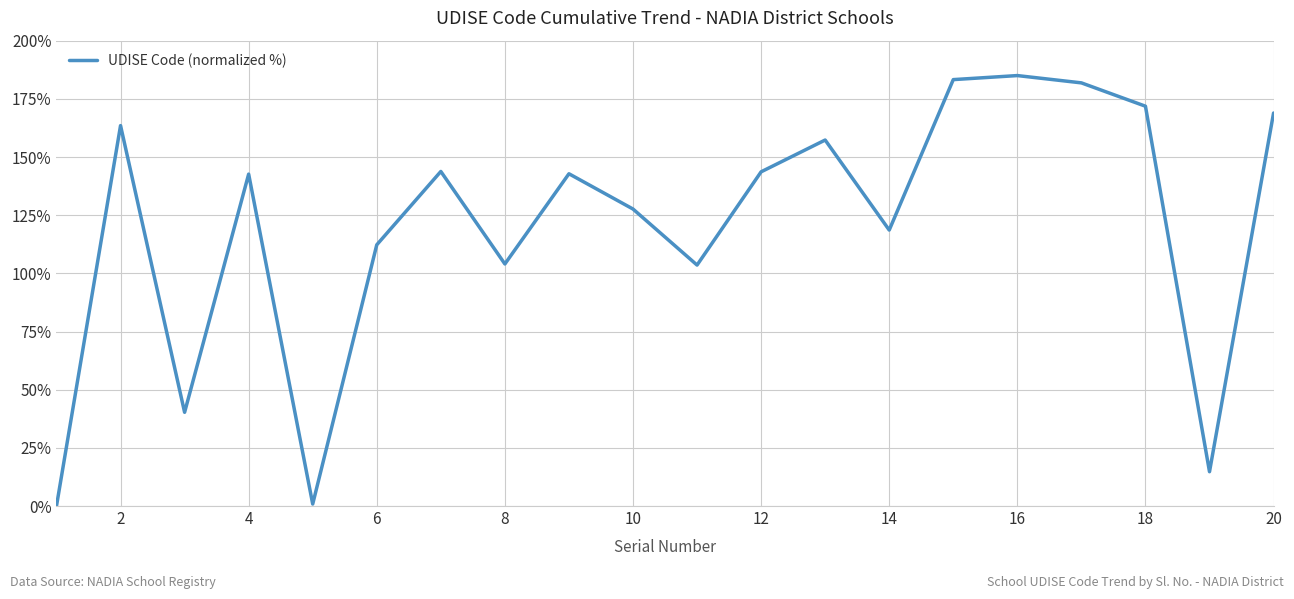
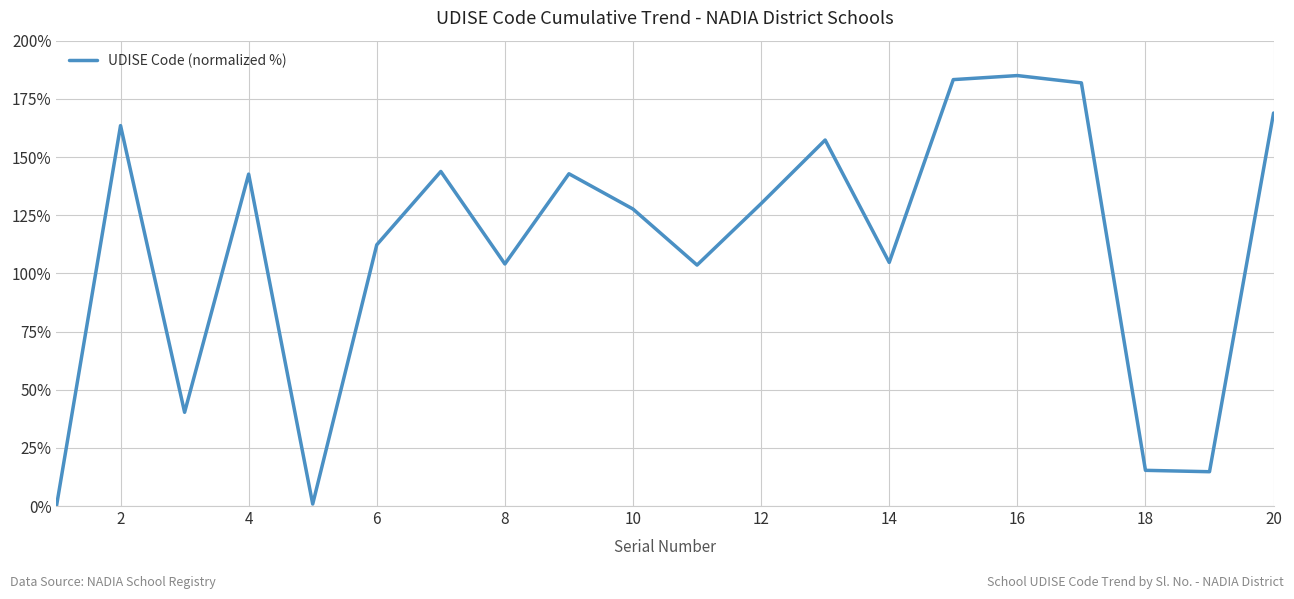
  {
    "2": "164%",
    "4": "143%",
    "6": "112%",
    "8": "104%",
    "10": "128%",
-   "12": "144%",
-   "14": "119%",
+   "12": "130%",
+   "14": "105%",
    "16": "185%",
-   "18": "172%",
+   "18": "15%",
    "20": "169%"
  }
